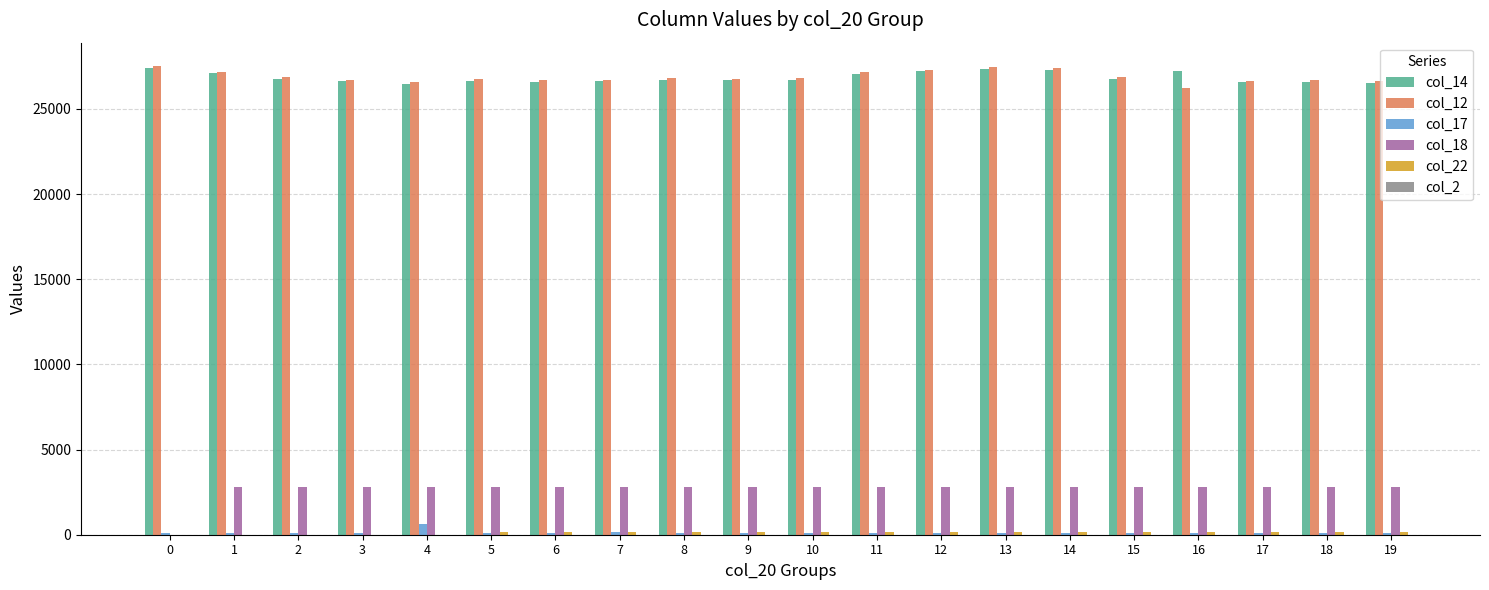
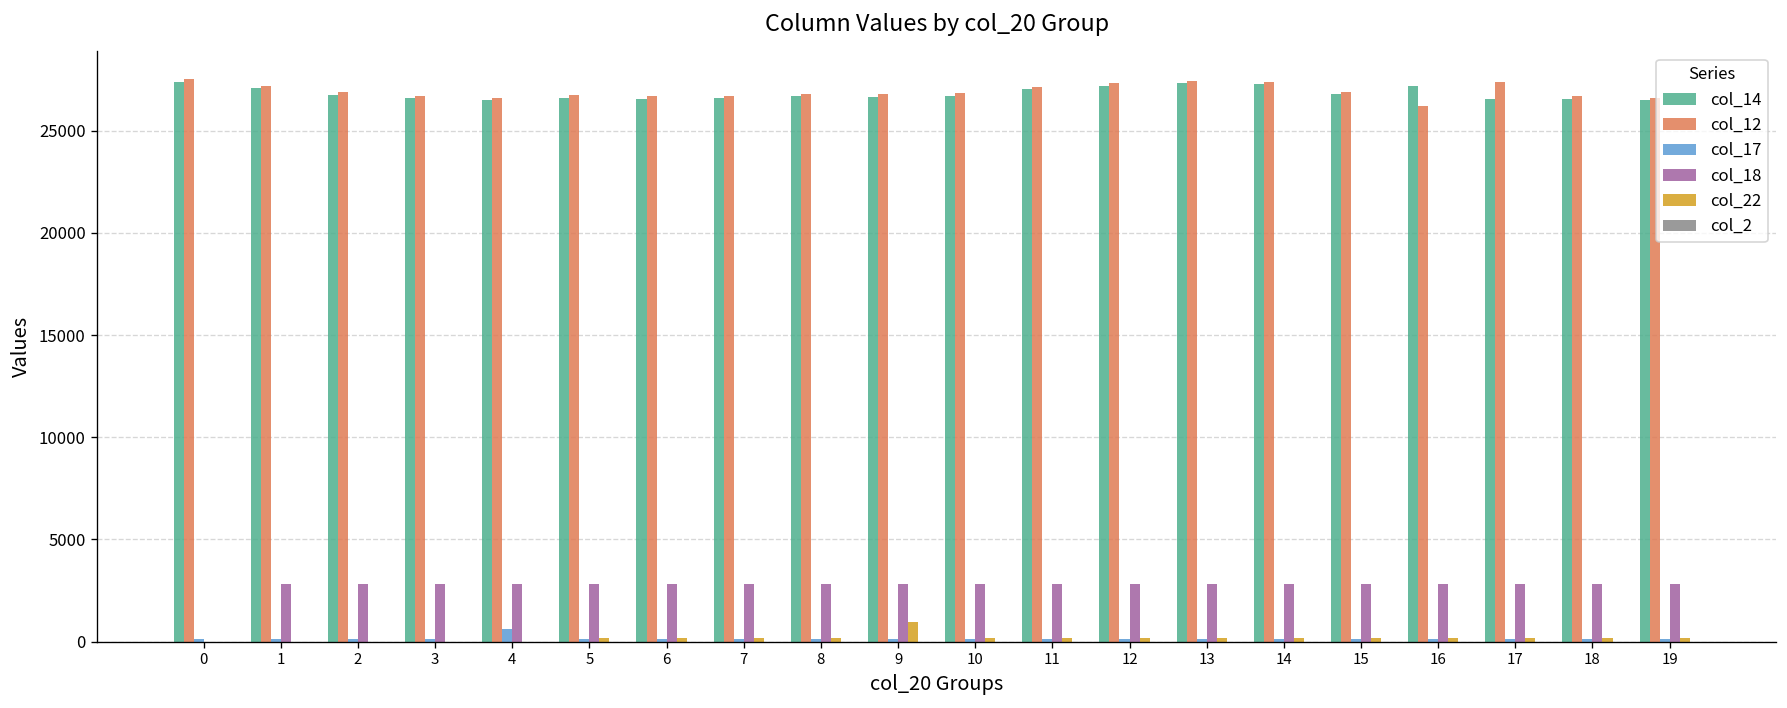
  {
    "col_14": {
      "0": 27400,
      "1": 27100,
      "2": 26800,
      "3": 26600,
      "4": 26500,
      "5": 26600,
      "6": 26600,
      "7": 26600,
      "8": 26700,
      "9": 26700,
      "10": 26700,
      "11": 27000,
      "12": 27200,
      "13": 27300,
      "14": 27300,
      "15": 26800,
      "16": 27200,
      "17": 26600,
      "18": 26600,
      "19": 26500
    },
    "col_12": {
      "0": 27500,
      "1": 27200,
      "2": 26900,
      "3": 26700,
      "4": 26600,
      "5": 26700,
      "6": 26700,
      "7": 26700,
      "8": 26800,
      "9": 26800,
      "10": 26800,
      "11": 27200,
      "12": 27300,
      "13": 27400,
      "14": 27400,
      "15": 26900,
      "16": 26200,
-     "17": 26700,
+     "17": 27400,
      "18": 26700,
      "19": 26600
    },
    "col_17": {
      "4": 600
    },
    "col_22": {
      "0": 0,
      "1": 0,
      "2": 0,
      "3": 0,
      "4": 0,
      "5": 200,
      "6": 200,
      "7": 200,
      "8": 200,
-     "9": 200,
+     "9": 1000,
      "10": 200,
      "11": 200,
      "12": 200,
      "13": 200,
      "14": 200,
      "15": 200,
      "16": 200,
      "17": 200,
      "18": 200,
      "19": 200
    }
  }
